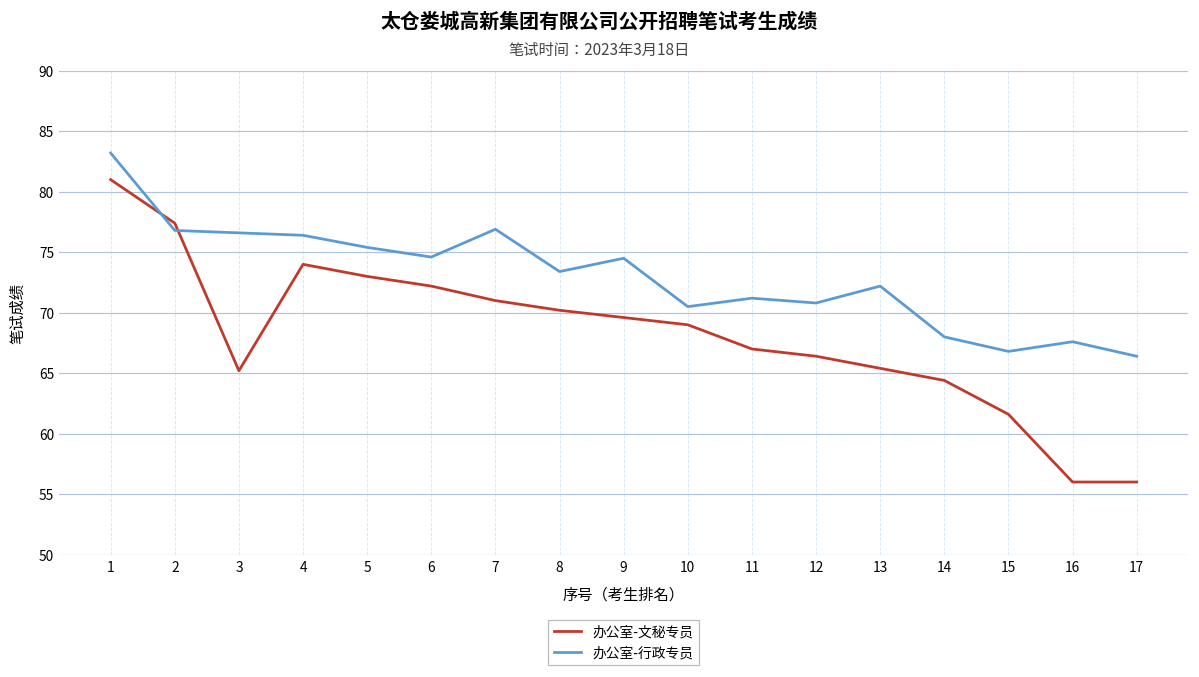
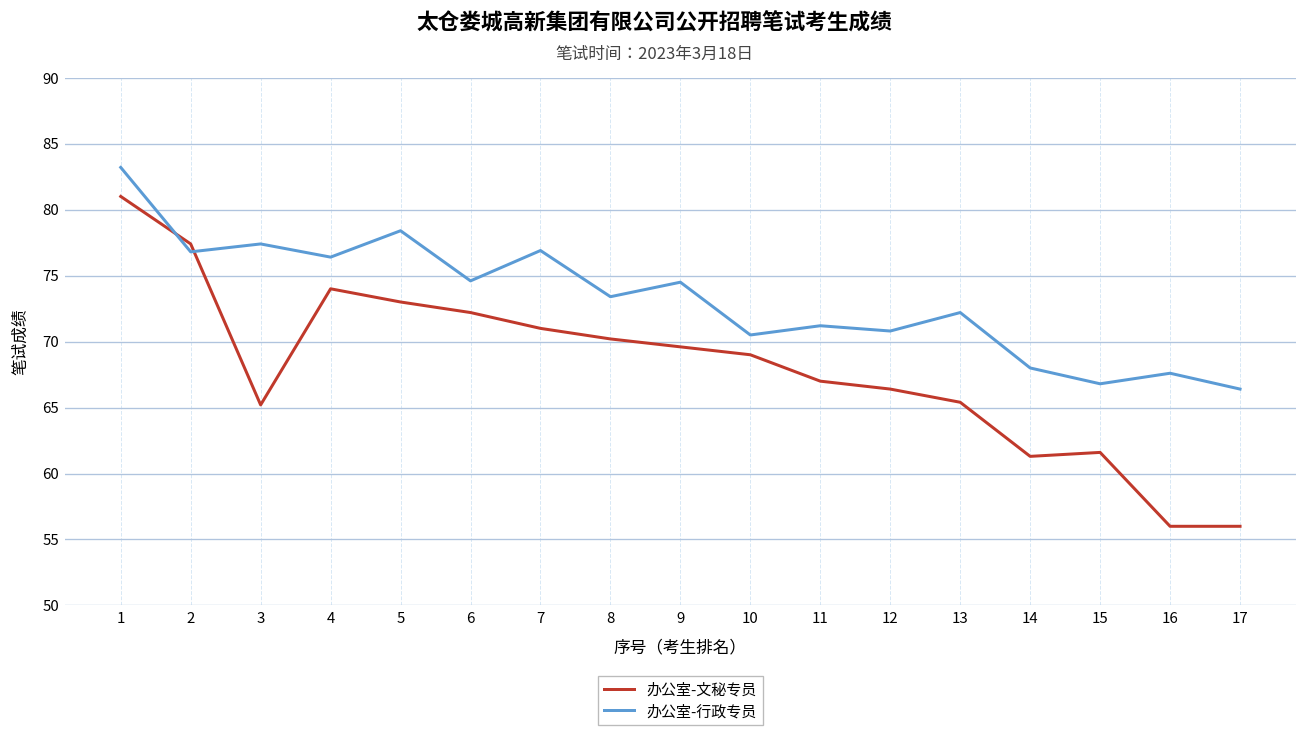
  {
    "办公室-文秘专员": {
      "1": 81.0,
      "2": 77.4,
      "3": 65.2,
      "4": 74.0,
      "5": 73.0,
      "6": 72.2,
      "7": 71.0,
      "8": 70.2,
      "9": 69.6,
      "10": 69.0,
      "11": 67.0,
      "12": 66.4,
      "13": 65.4,
-     "14": 64.4,
+     "14": 61.3,
      "15": 61.6,
      "16": 56.0,
      "17": 56.0
    },
    "办公室-行政专员": {
      "1": 83.2,
      "2": 76.8,
-     "3": 76.6,
+     "3": 77.4,
      "4": 76.4,
-     "5": 75.4,
+     "5": 78.4,
      "6": 74.6,
      "7": 76.9,
      "8": 73.4,
      "9": 74.5,
      "10": 70.5,
      "11": 71.2,
      "12": 70.8,
      "13": 72.2,
      "14": 68.0,
      "15": 66.8,
      "16": 67.6,
      "17": 66.4
    }
  }
